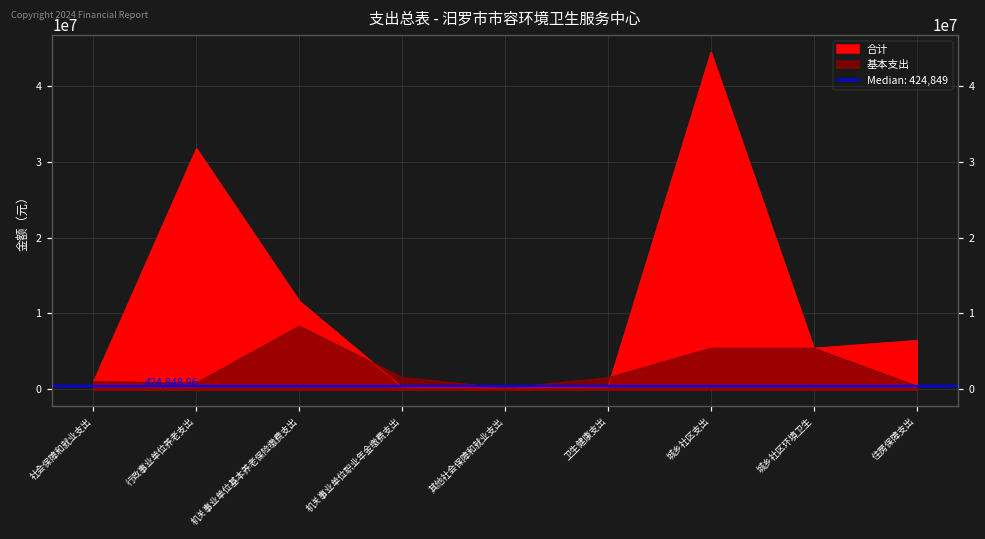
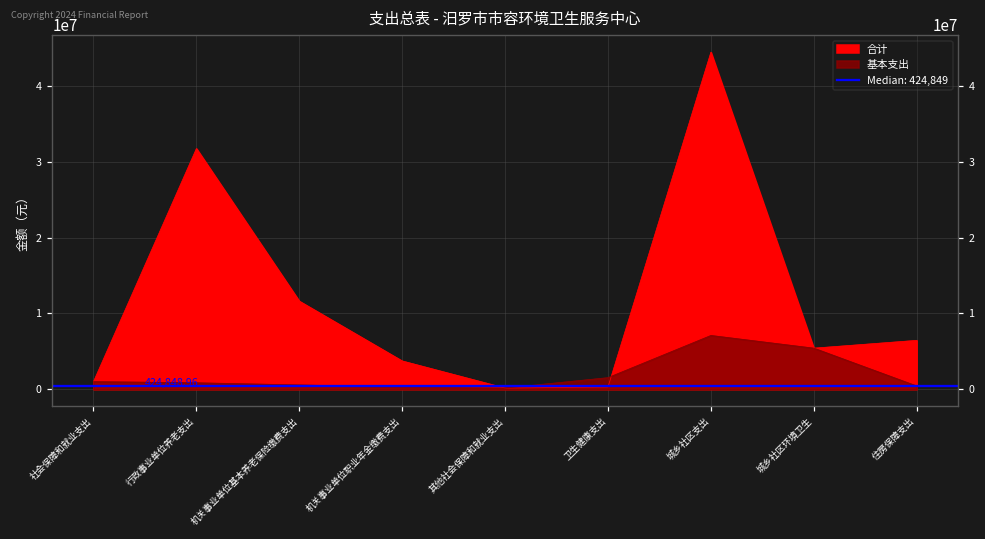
  {
    "合计": {
      "行政事业单位养老支出": 32000000,
      "机关事业单位基本养老保险缴费支出": 12000000,
-     "机关事业单位职业年金缴费支出": 0,
+     "机关事业单位职业年金缴费支出": 4000000,
      "卫生健康支出": 0,
      "城乡社区支出": 44000000,
      "住房保障支出": 6000000
    },
    "基本支出": {
-     "机关事业单位基本养老保险缴费支出": 8000000,
-     "机关事业单位职业年金缴费支出": 2000000,
+     "机关事业单位基本养老保险缴费支出": 1000000,
+     "机关事业单位职业年金缴费支出": 0,
      "卫生健康支出": 2000000,
-     "城乡社区支出": 5000000,
+     "城乡社区支出": 7000000,
      "住房保障支出": 0
    }
  }
